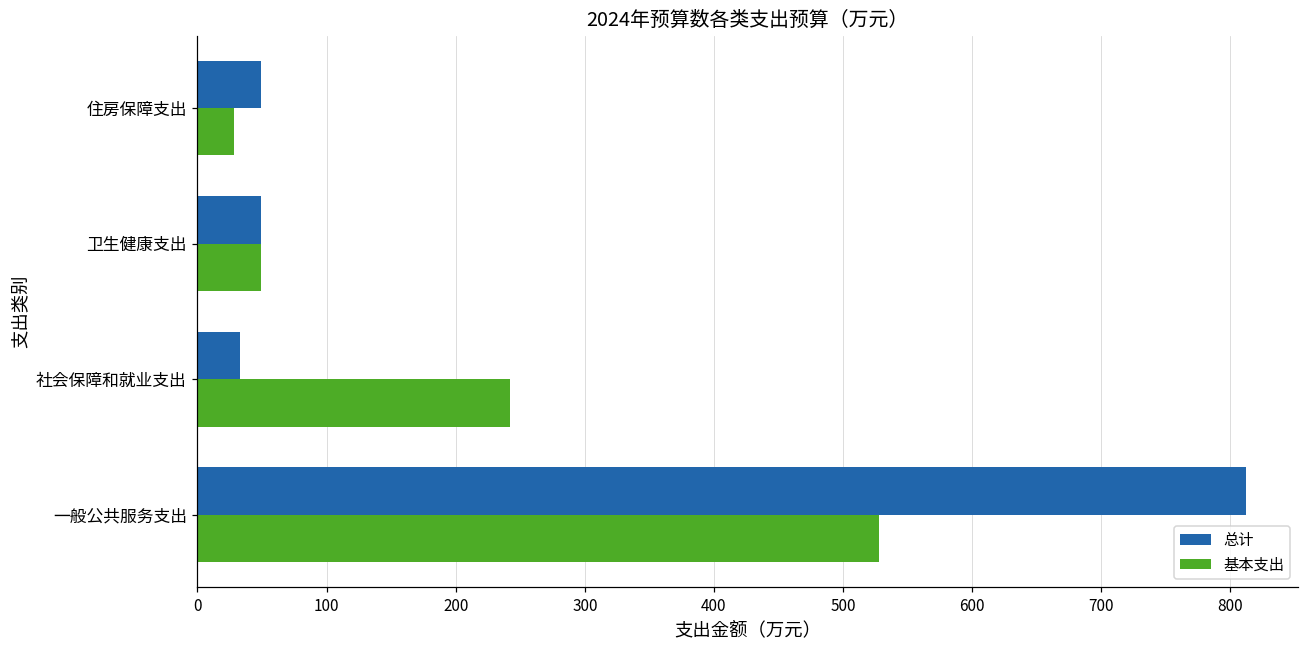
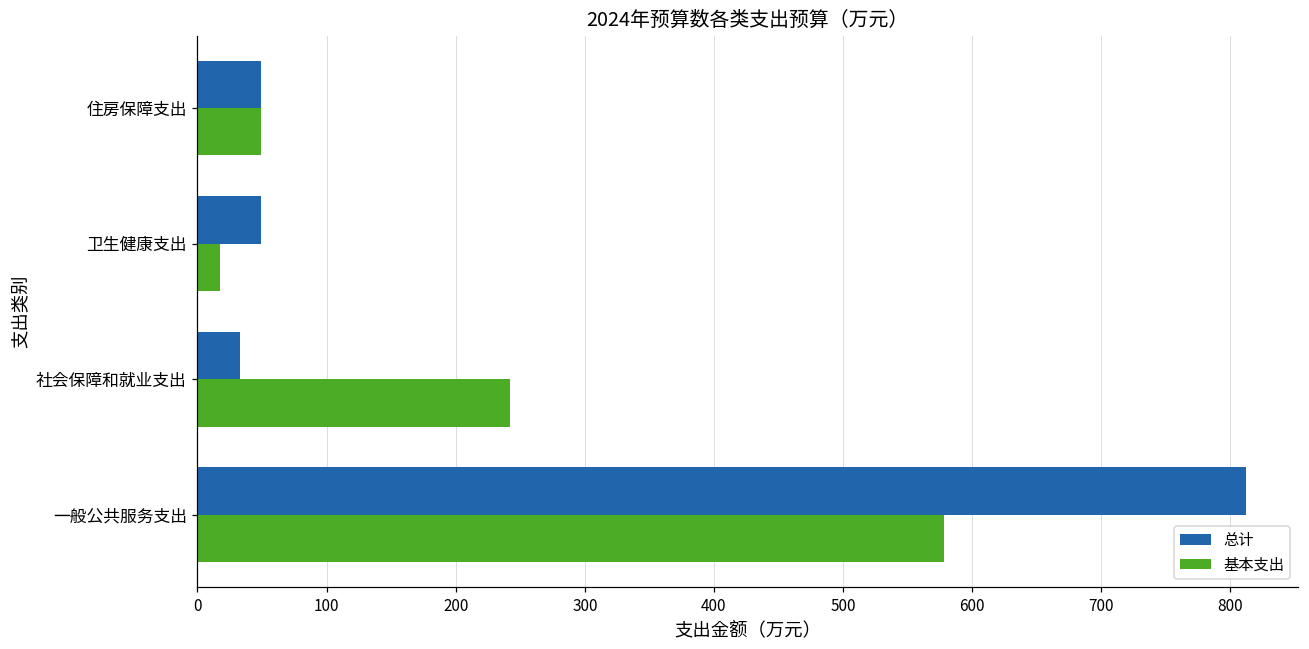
  {
    "总计": {
      "住房保障支出": 49,
      "卫生健康支出": 49,
      "社会保障和就业支出": 33,
      "一般公共服务支出": 812
    },
    "基本支出": {
-     "住房保障支出": 28,
-     "卫生健康支出": 49,
+     "住房保障支出": 49,
+     "卫生健康支出": 18,
      "社会保障和就业支出": 242,
-     "一般公共服务支出": 528
+     "一般公共服务支出": 578
    }
  }
